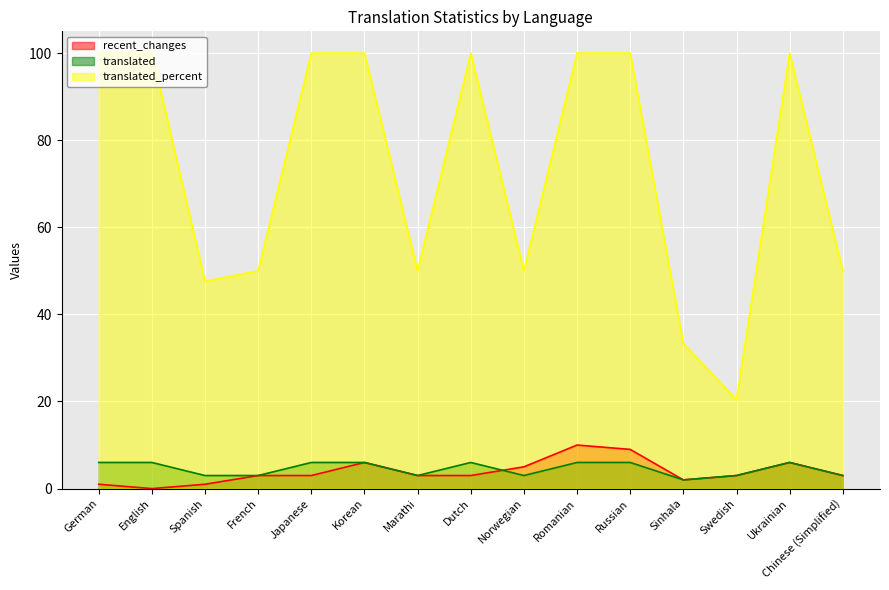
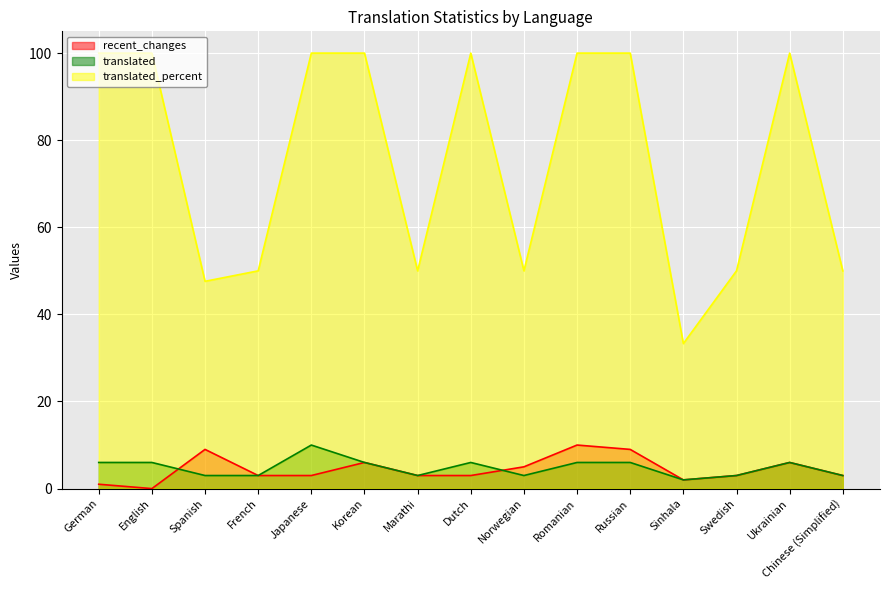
  {
    "recent_changes": {
      "German": 1,
      "English": 0,
-     "Spanish": 1,
+     "Spanish": 9,
      "Japanese": 3,
      "Dutch": 3,
      "Norwegian": 5,
      "Romanian": 10,
      "Russian": 9
    },
    "translated": {
      "German": 6,
      "English": 6,
      "Spanish": 3,
-     "Japanese": 6,
+     "Japanese": 10,
      "Dutch": 6,
      "Norwegian": 3,
      "Romanian": 6,
      "Russian": 6
    },
    "translated_percent": {
      "Spanish": 48,
      "French": 50,
      "Japanese": 100,
      "Korean": 100,
      "Marathi": 50,
      "Dutch": 100,
      "Norwegian": 50,
      "Romanian": 100,
      "Russian": 100,
      "Sinhala": 33,
-     "Swedish": 20,
+     "Swedish": 50,
      "Ukrainian": 100,
      "Chinese (Simplified)": 50
    }
  }
